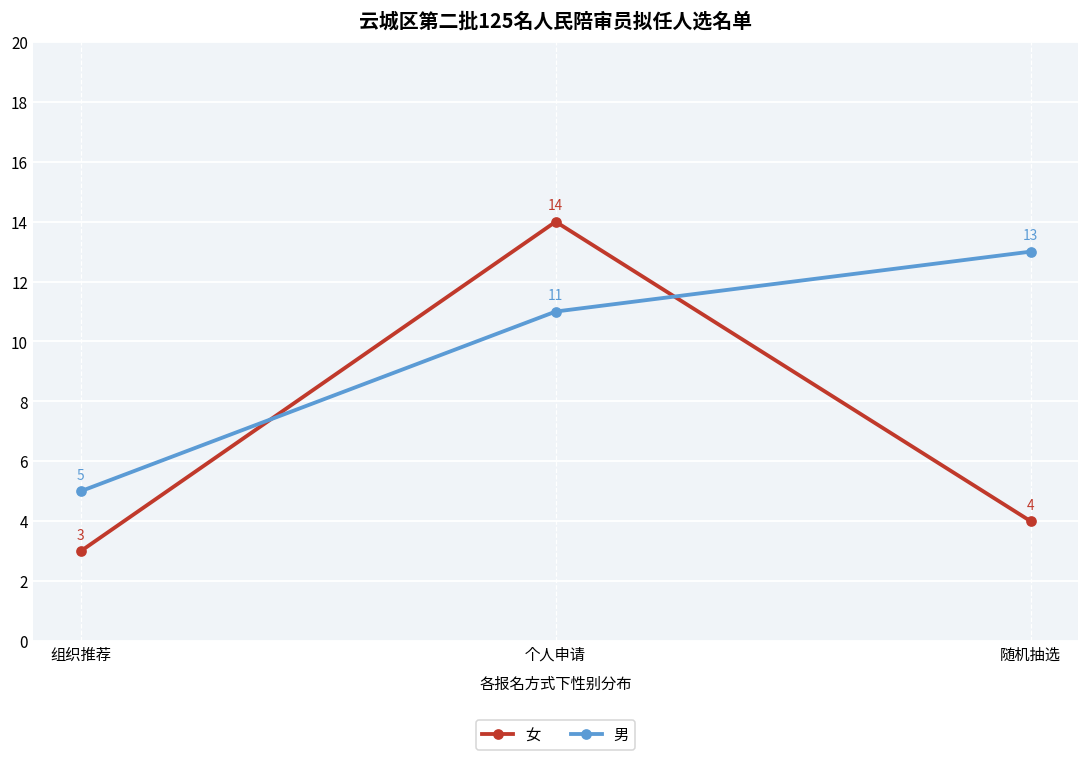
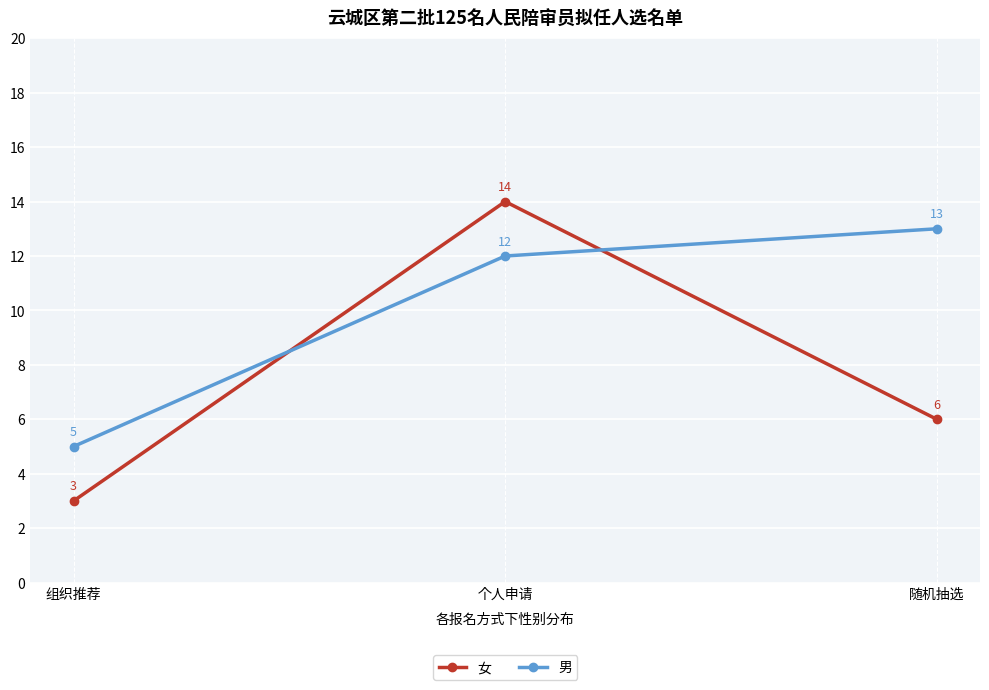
  {
    "女": {
      "组织推荐": 3,
      "个人申请": 14,
-     "随机抽选": 4
+     "随机抽选": 6
    },
    "男": {
      "组织推荐": 5,
-     "个人申请": 11,
+     "个人申请": 12,
      "随机抽选": 13
    }
  }
